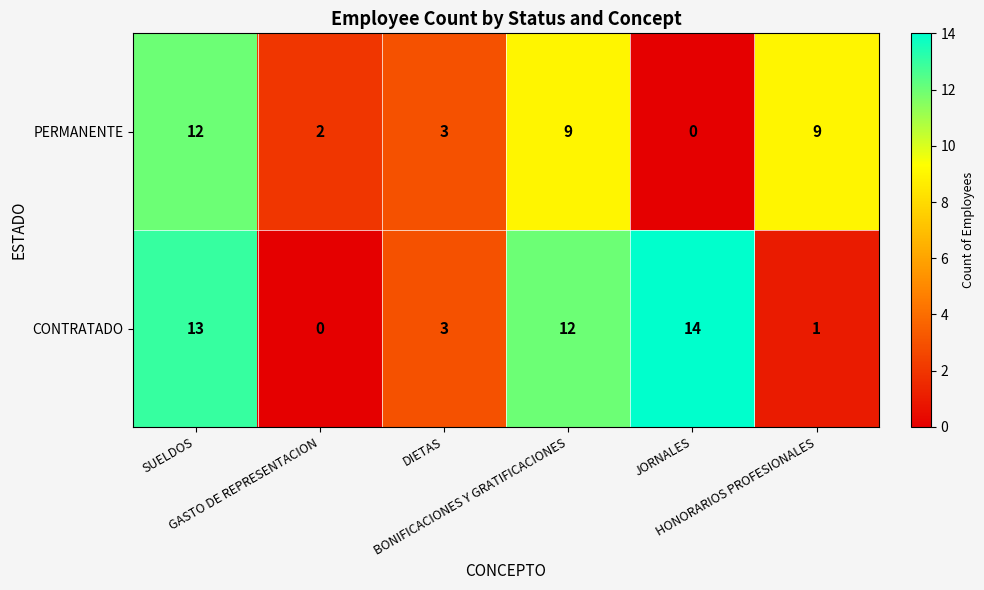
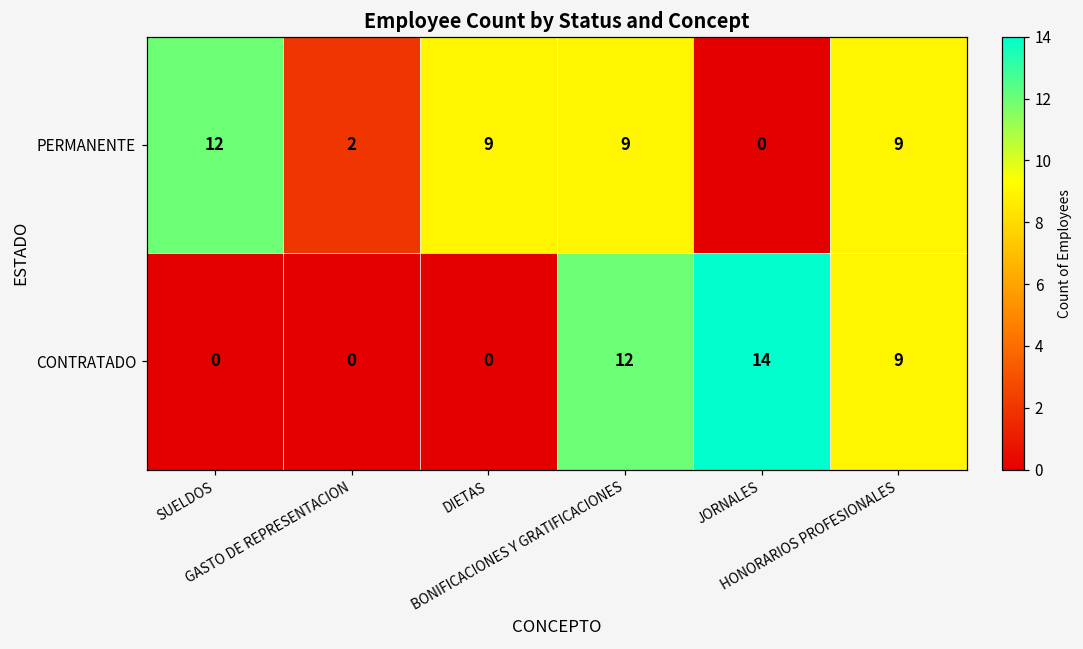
  {
    "PERMANENTE": {
      "SUELDOS": 12,
      "GASTO DE REPRESENTACION": 2,
-     "DIETAS": 3,
+     "DIETAS": 9,
      "BONIFICACIONES Y GRATIFICACIONES": 9,
      "JORNALES": 0,
      "HONORARIOS PROFESIONALES": 9
    },
    "CONTRATADO": {
-     "SUELDOS": 13,
+     "SUELDOS": 0,
      "GASTO DE REPRESENTACION": 0,
-     "DIETAS": 3,
+     "DIETAS": 0,
      "BONIFICACIONES Y GRATIFICACIONES": 12,
      "JORNALES": 14,
-     "HONORARIOS PROFESIONALES": 1
+     "HONORARIOS PROFESIONALES": 9
    }
  }
